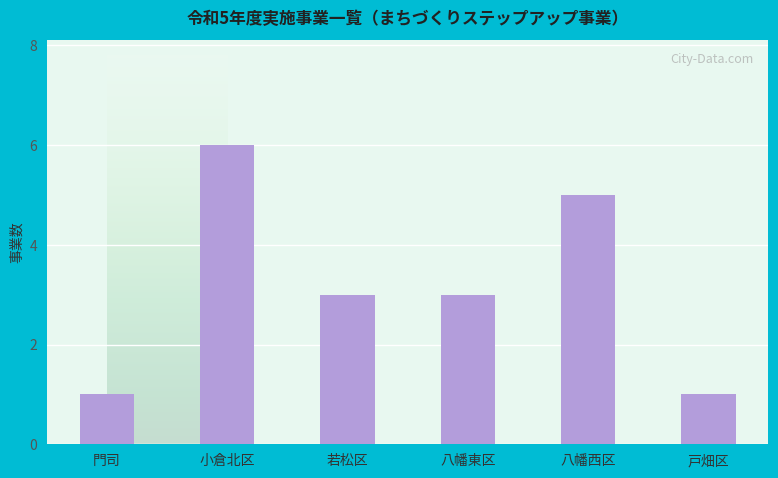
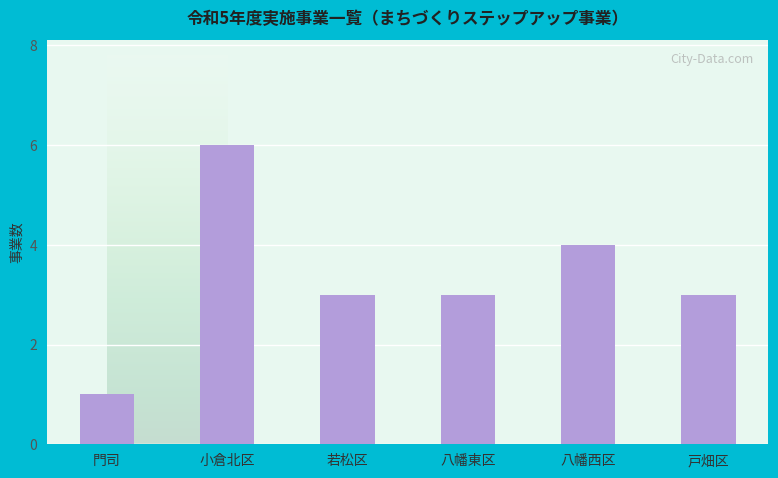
  {
    "門司": 1,
    "小倉北区": 6,
    "若松区": 3,
    "八幡東区": 3,
-   "八幡西区": 5,
-   "戸畑区": 1
+   "八幡西区": 4,
+   "戸畑区": 3
  }
